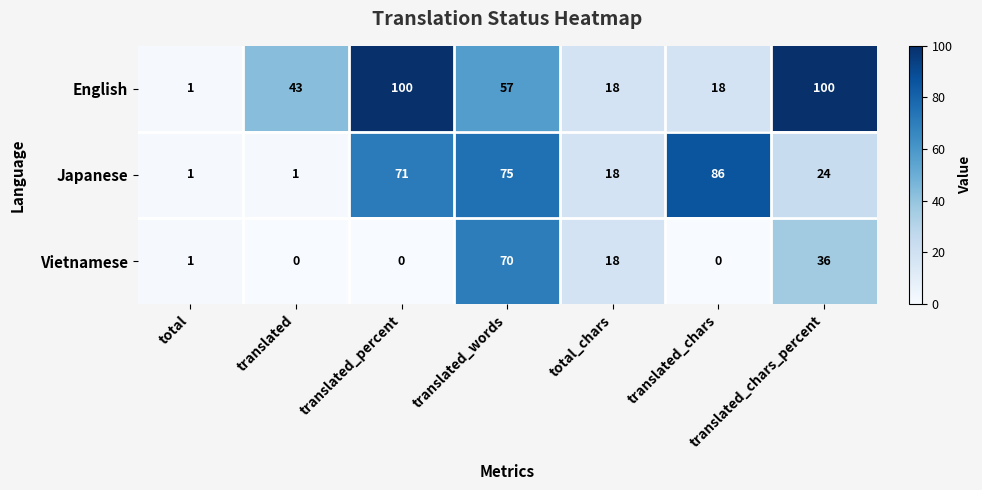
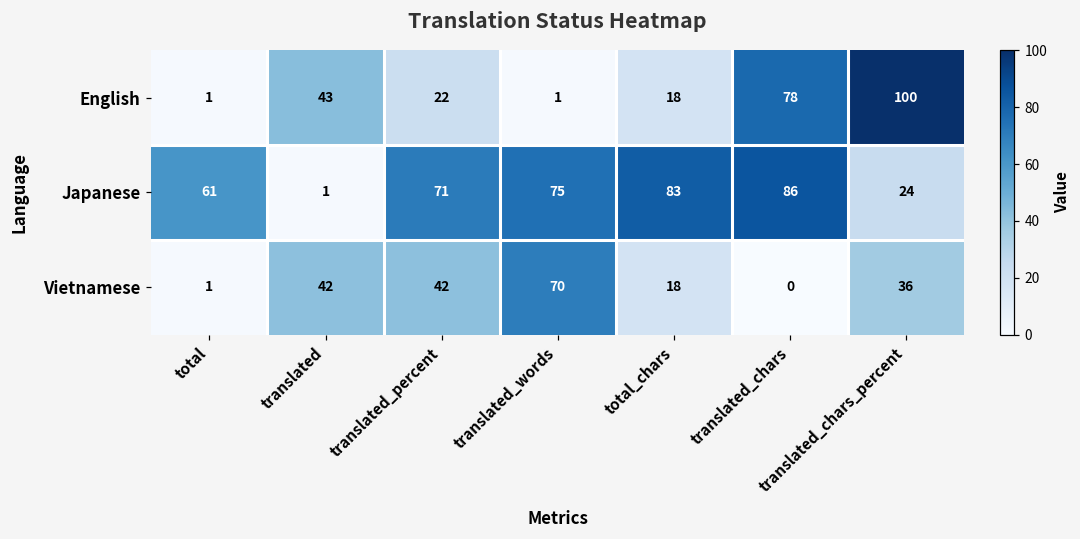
  {
    "English": {
      "total": 1,
      "translated": 43,
-     "translated_percent": 100,
-     "translated_words": 57,
+     "translated_percent": 22,
+     "translated_words": 1,
      "total_chars": 18,
-     "translated_chars": 18,
+     "translated_chars": 78,
      "translated_chars_percent": 100
    },
    "Japanese": {
-     "total": 1,
+     "total": 61,
      "translated": 1,
      "translated_percent": 71,
      "translated_words": 75,
-     "total_chars": 18,
+     "total_chars": 83,
      "translated_chars": 86,
      "translated_chars_percent": 24
    },
    "Vietnamese": {
      "total": 1,
-     "translated": 0,
-     "translated_percent": 0,
+     "translated": 42,
+     "translated_percent": 42,
      "translated_words": 70,
      "total_chars": 18,
      "translated_chars": 0,
      "translated_chars_percent": 36
    }
  }
